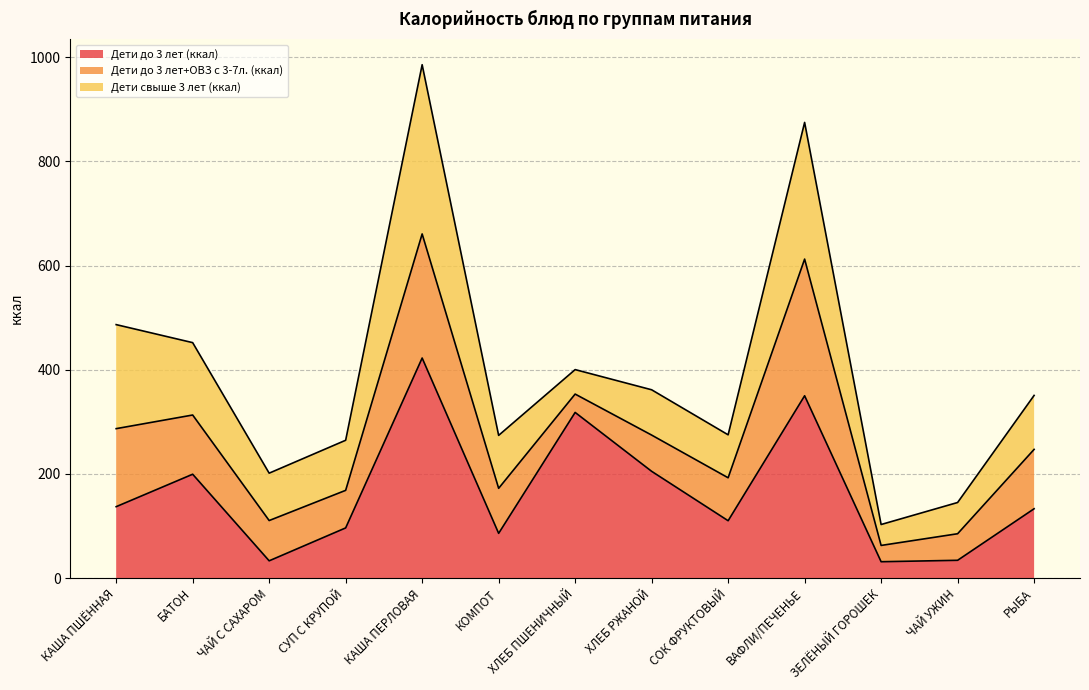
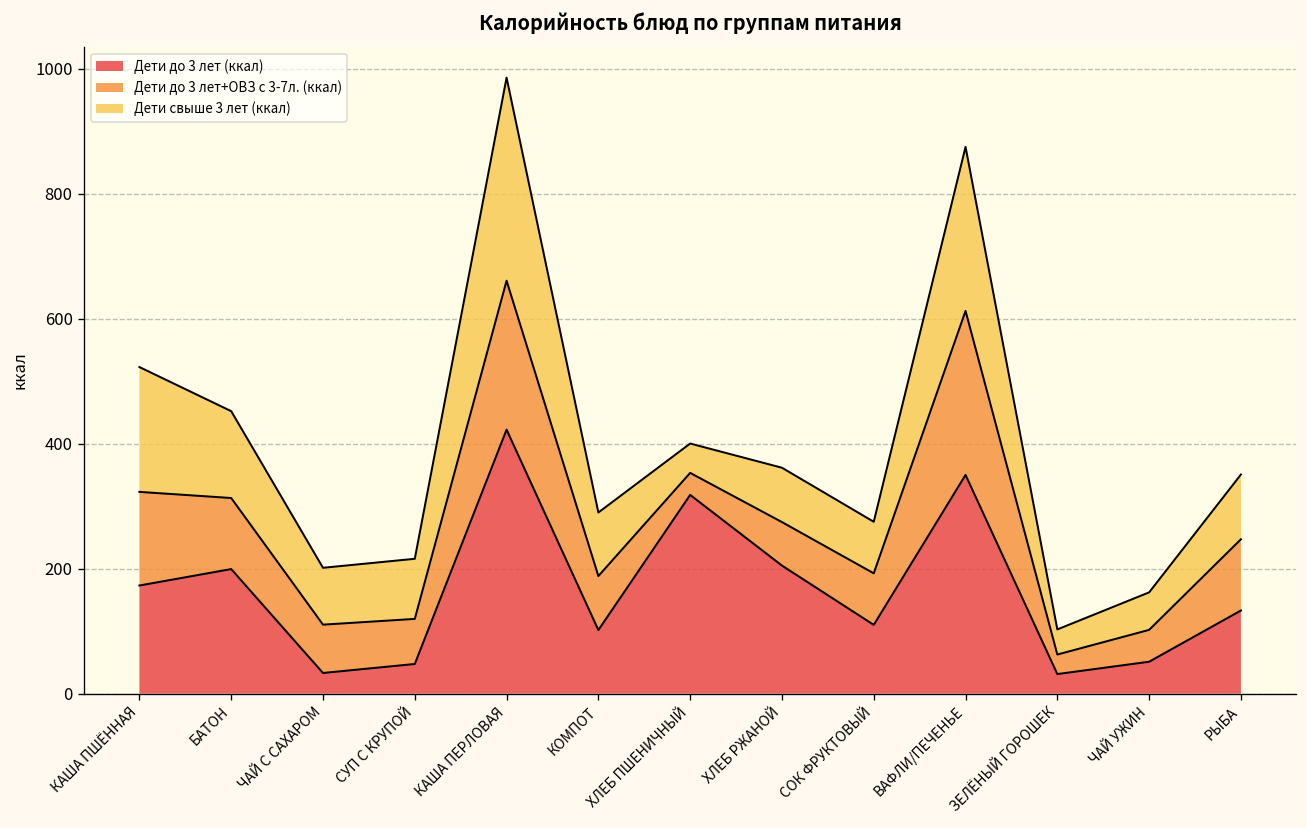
  {
    "Дети до 3 лет (ккал)": {
-     "КАША ПШЁННАЯ": 140,
+     "КАША ПШЁННАЯ": 170,
      "БАТОН": 200,
      "ЧАЙ С САХАРОМ": 30,
-     "СУП С КРУПОЙ": 100,
+     "СУП С КРУПОЙ": 50,
      "КАША ПЕРЛОВАЯ": 420,
-     "КОМПОТ": 90,
+     "КОМПОТ": 100,
      "ХЛЕБ ПШЕНИЧНЫЙ": 320,
      "ХЛЕБ РЖАНОЙ": 200,
      "СОК ФРУКТОВЫЙ": 110,
      "ВАФЛИ/ПЕЧЕНЬЕ": 350,
      "ЗЕЛЁНЫЙ ГОРОШЕК": 30,
-     "ЧАЙ УЖИН": 30,
+     "ЧАЙ УЖИН": 50,
      "РЫБА": 130
    }
  }
